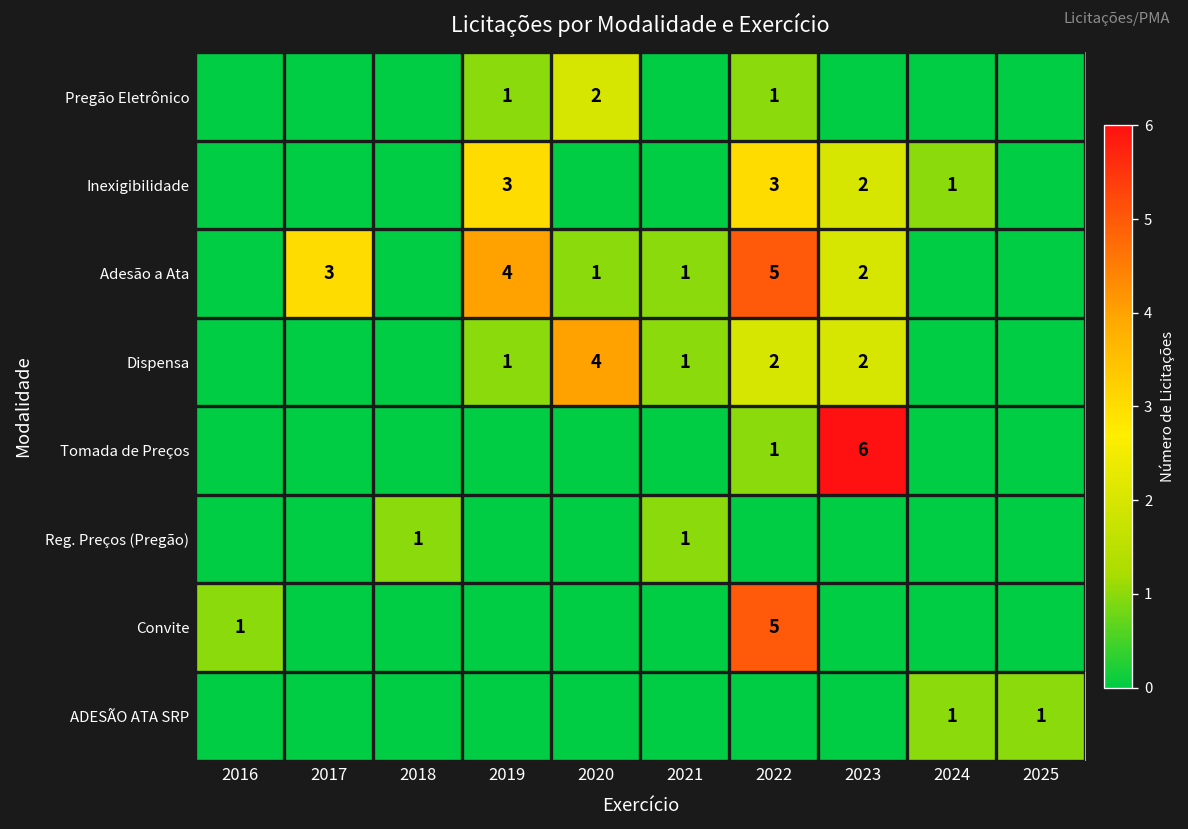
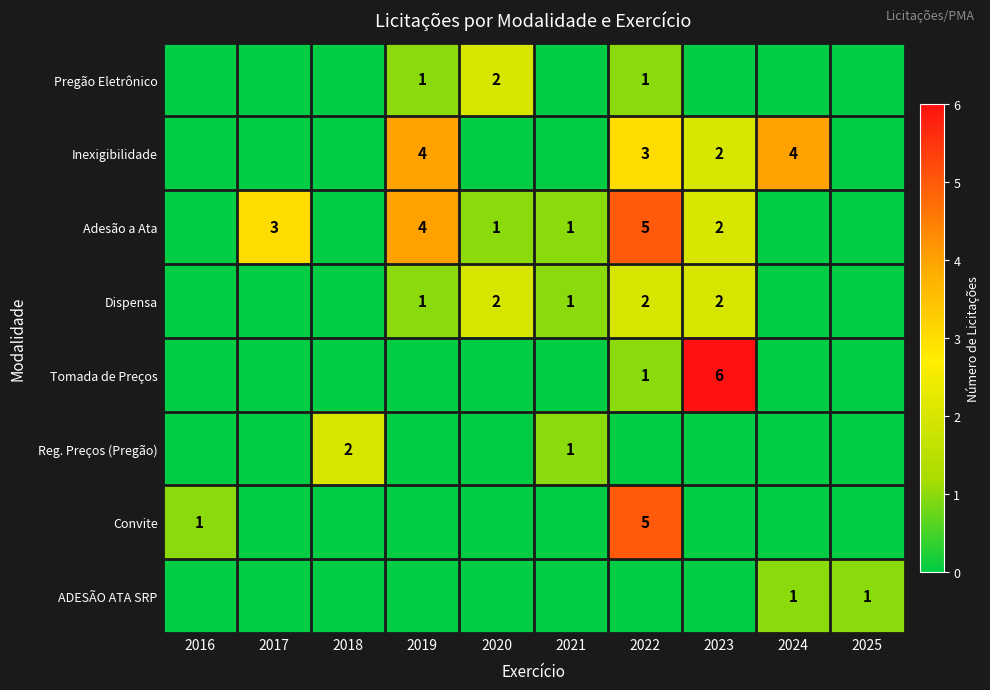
  {
    "Pregão Eletrônico": {
      "2019": 1,
      "2020": 2,
      "2022": 1
    },
    "Inexigibilidade": {
-     "2019": 3,
+     "2019": 4,
      "2022": 3,
      "2023": 2,
-     "2024": 1
+     "2024": 4
    },
    "Adesão a Ata": {
      "2017": 3,
      "2019": 4,
      "2020": 1,
      "2021": 1,
      "2022": 5,
      "2023": 2
    },
    "Dispensa": {
      "2019": 1,
-     "2020": 4,
+     "2020": 2,
      "2021": 1,
      "2022": 2,
      "2023": 2
    },
    "Tomada de Preços": {
      "2022": 1,
      "2023": 6
    },
    "Reg. Preços (Pregão)": {
-     "2018": 1,
+     "2018": 2,
      "2021": 1
    },
    "Convite": {
      "2016": 1,
      "2022": 5
    },
    "ADESÃO ATA SRP": {
      "2024": 1,
      "2025": 1
    }
  }
